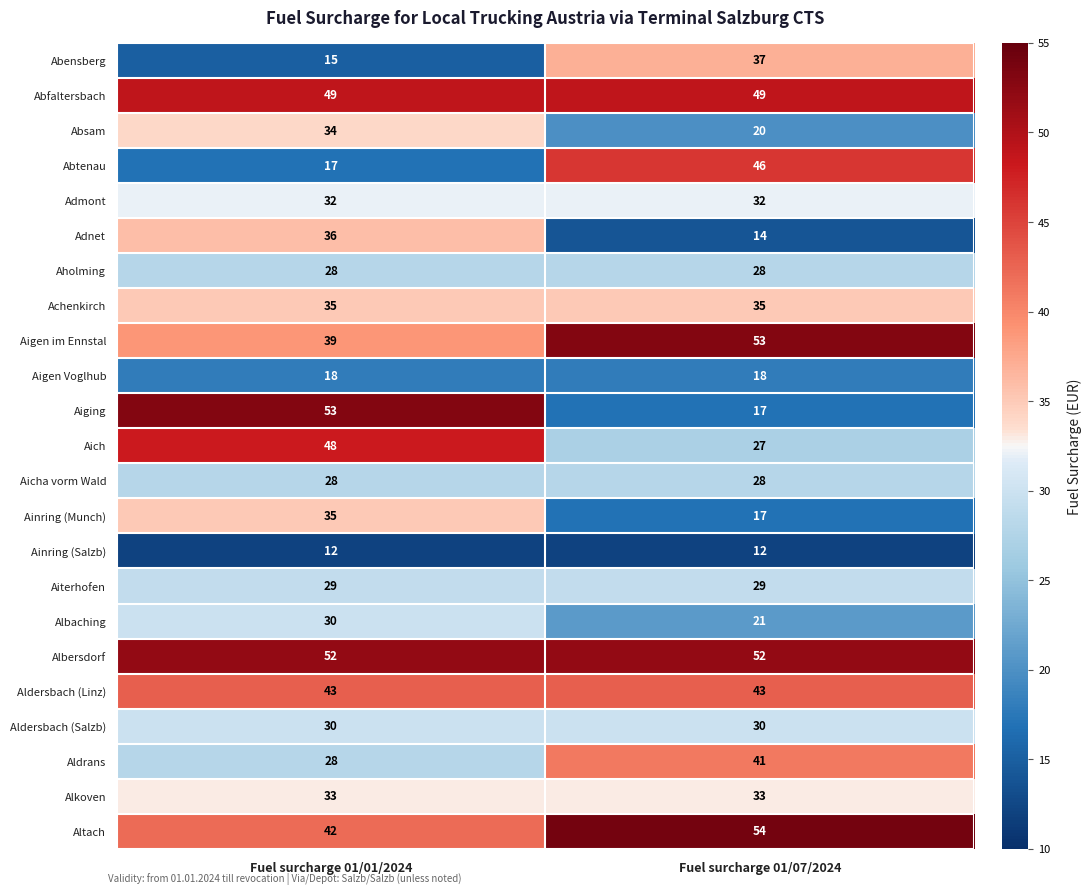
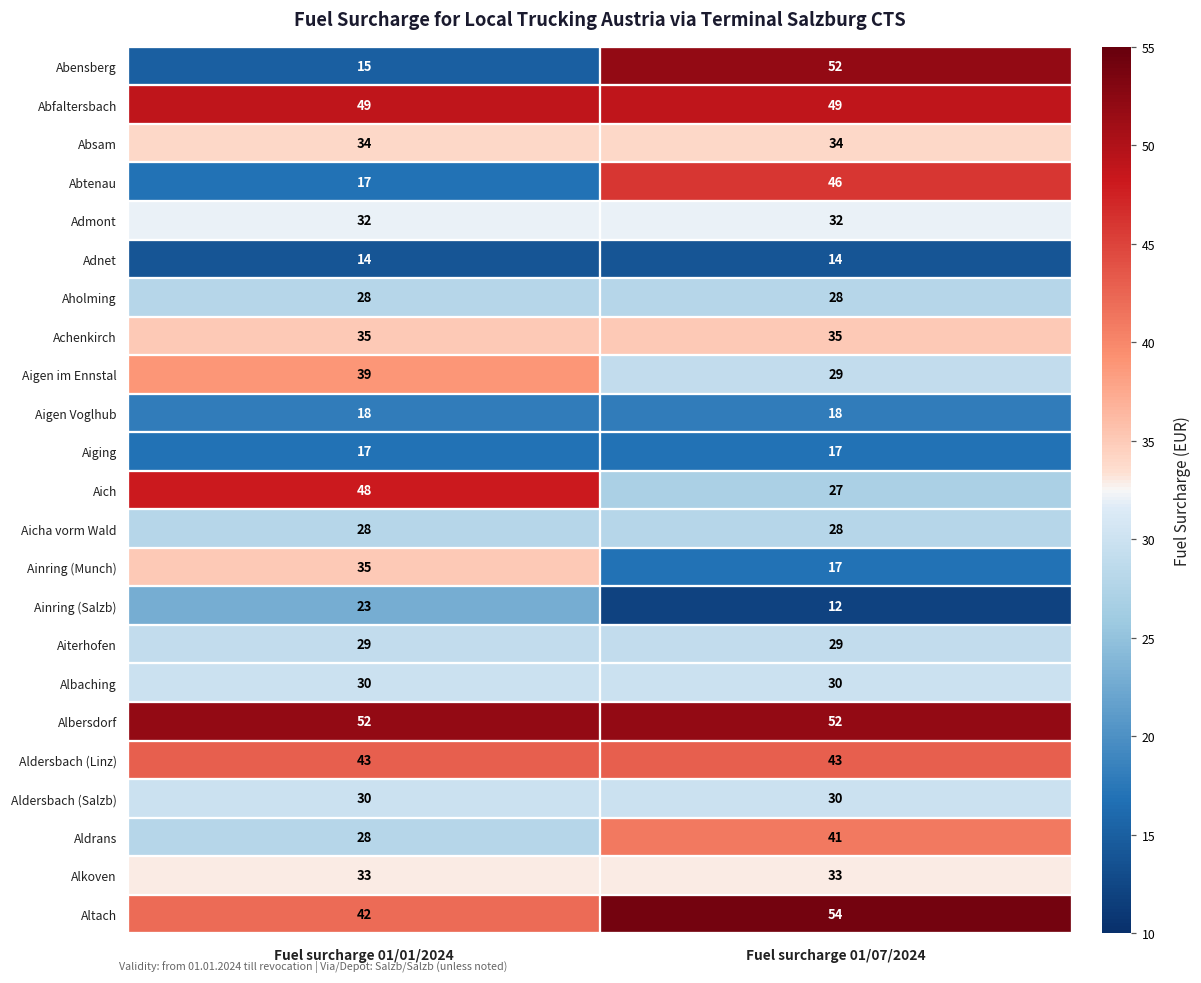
  {
    "Abensberg": {
      "Fuel surcharge 01/01/2024": 15,
-     "Fuel surcharge 01/07/2024": 37
+     "Fuel surcharge 01/07/2024": 52
    },
    "Abfaltersbach": {
      "Fuel surcharge 01/01/2024": 49,
      "Fuel surcharge 01/07/2024": 49
    },
    "Absam": {
      "Fuel surcharge 01/01/2024": 34,
-     "Fuel surcharge 01/07/2024": 20
+     "Fuel surcharge 01/07/2024": 34
    },
    "Abtenau": {
      "Fuel surcharge 01/01/2024": 17,
      "Fuel surcharge 01/07/2024": 46
    },
    "Admont": {
      "Fuel surcharge 01/01/2024": 32,
      "Fuel surcharge 01/07/2024": 32
    },
    "Adnet": {
-     "Fuel surcharge 01/01/2024": 36,
+     "Fuel surcharge 01/01/2024": 14,
      "Fuel surcharge 01/07/2024": 14
    },
    "Aholming": {
      "Fuel surcharge 01/01/2024": 28,
      "Fuel surcharge 01/07/2024": 28
    },
    "Achenkirch": {
      "Fuel surcharge 01/01/2024": 35,
      "Fuel surcharge 01/07/2024": 35
    },
    "Aigen im Ennstal": {
      "Fuel surcharge 01/01/2024": 39,
-     "Fuel surcharge 01/07/2024": 53
+     "Fuel surcharge 01/07/2024": 29
    },
    "Aigen Voglhub": {
      "Fuel surcharge 01/01/2024": 18,
      "Fuel surcharge 01/07/2024": 18
    },
    "Aiging": {
-     "Fuel surcharge 01/01/2024": 53,
+     "Fuel surcharge 01/01/2024": 17,
      "Fuel surcharge 01/07/2024": 17
    },
    "Aich": {
      "Fuel surcharge 01/01/2024": 48,
      "Fuel surcharge 01/07/2024": 27
    },
    "Aicha vorm Wald": {
      "Fuel surcharge 01/01/2024": 28,
      "Fuel surcharge 01/07/2024": 28
    },
    "Ainring (Munch)": {
      "Fuel surcharge 01/01/2024": 35,
      "Fuel surcharge 01/07/2024": 17
    },
    "Ainring (Salzb)": {
-     "Fuel surcharge 01/01/2024": 12,
+     "Fuel surcharge 01/01/2024": 23,
      "Fuel surcharge 01/07/2024": 12
    },
    "Aiterhofen": {
      "Fuel surcharge 01/01/2024": 29,
      "Fuel surcharge 01/07/2024": 29
    },
    "Albaching": {
      "Fuel surcharge 01/01/2024": 30,
-     "Fuel surcharge 01/07/2024": 21
+     "Fuel surcharge 01/07/2024": 30
    },
    "Albersdorf": {
      "Fuel surcharge 01/01/2024": 52,
      "Fuel surcharge 01/07/2024": 52
    },
    "Aldersbach (Linz)": {
      "Fuel surcharge 01/01/2024": 43,
      "Fuel surcharge 01/07/2024": 43
    },
    "Aldersbach (Salzb)": {
      "Fuel surcharge 01/01/2024": 30,
      "Fuel surcharge 01/07/2024": 30
    },
    "Aldrans": {
      "Fuel surcharge 01/01/2024": 28,
      "Fuel surcharge 01/07/2024": 41
    },
    "Alkoven": {
      "Fuel surcharge 01/01/2024": 33,
      "Fuel surcharge 01/07/2024": 33
    },
    "Altach": {
      "Fuel surcharge 01/01/2024": 42,
      "Fuel surcharge 01/07/2024": 54
    }
  }
